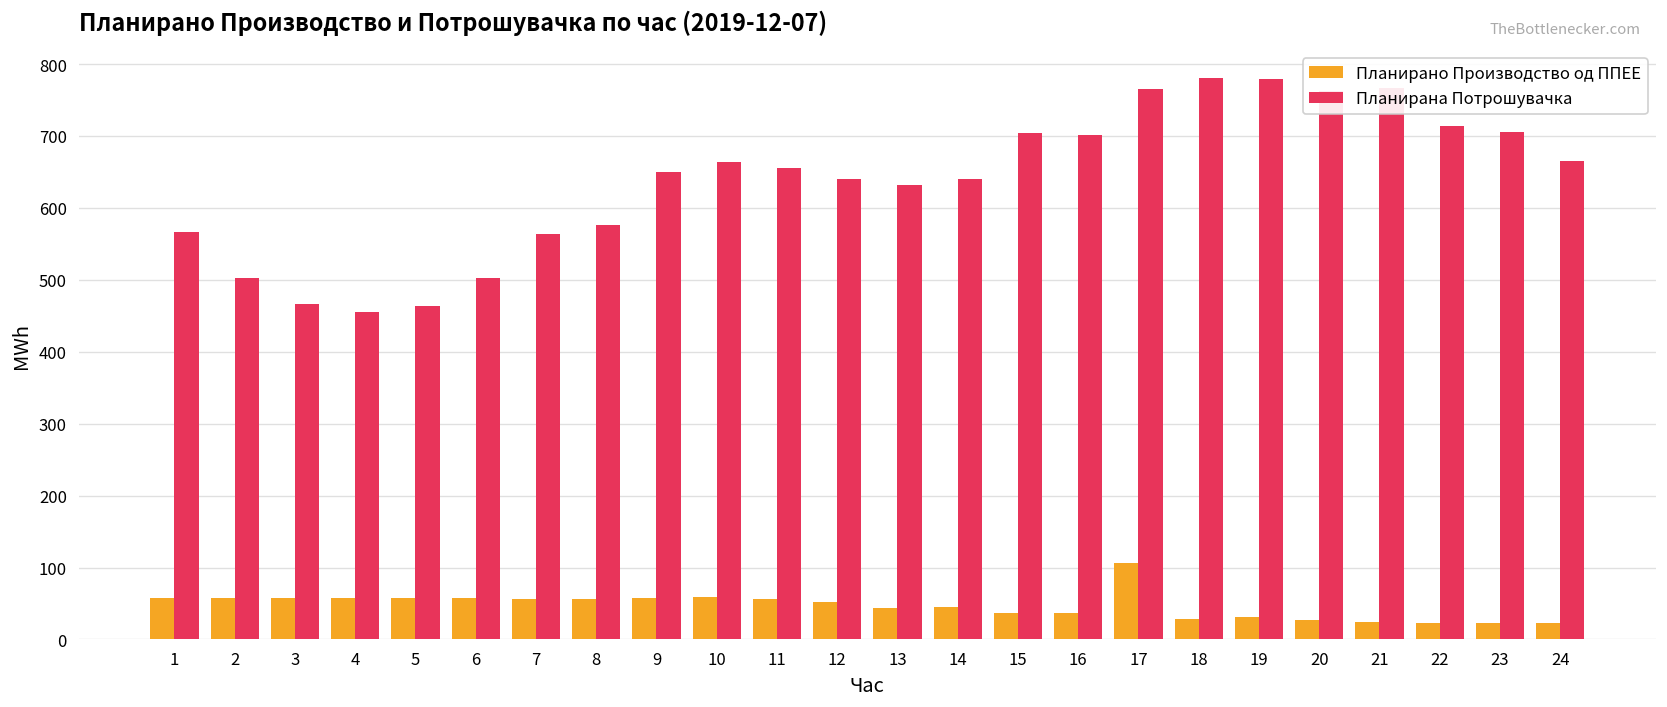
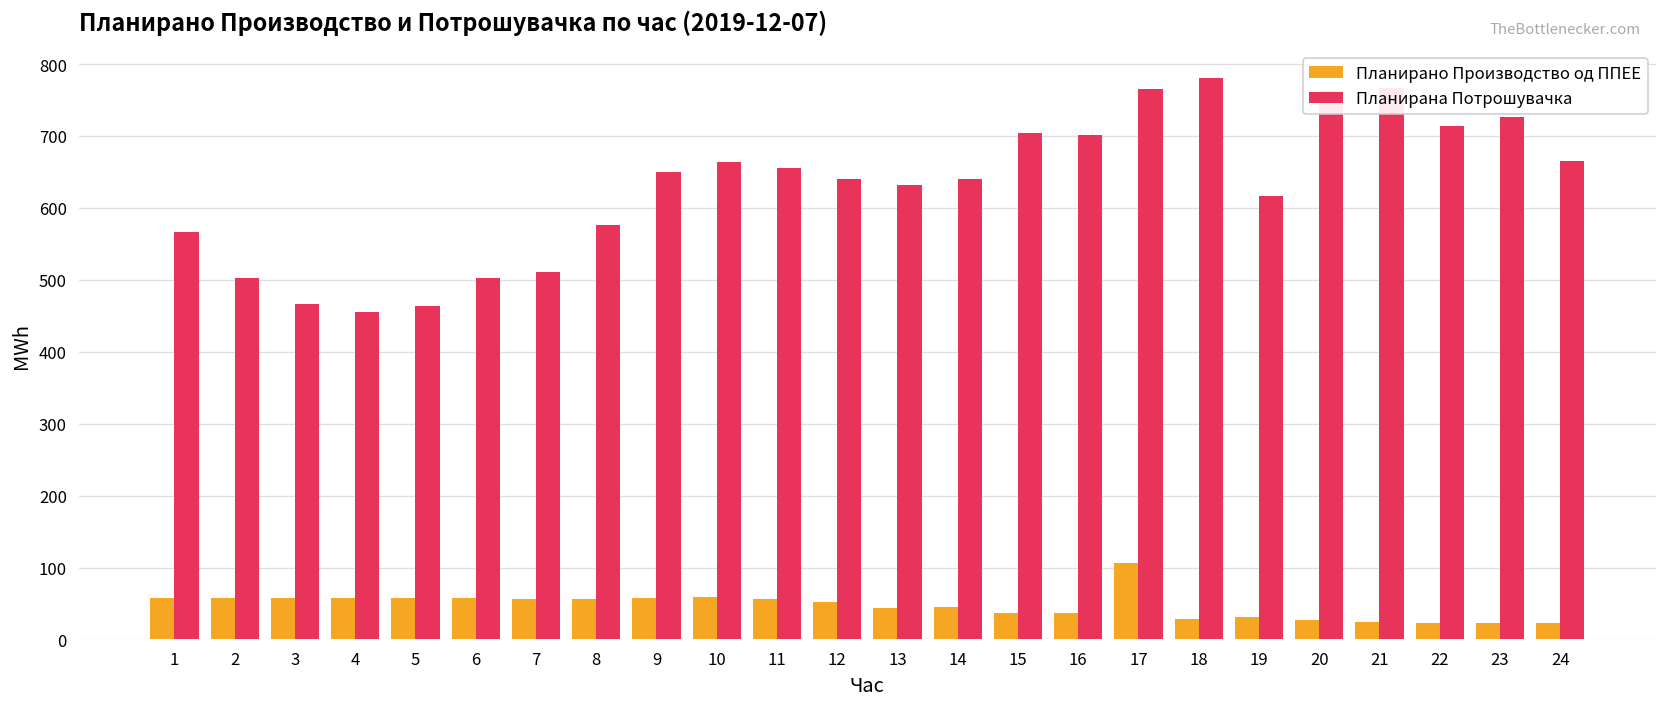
  {
    "Планирано Производство од ППЕЕ": {
      "1": 60,
      "2": 60,
      "3": 60,
      "4": 60,
      "5": 60,
      "6": 60,
      "7": 60,
      "8": 60,
      "9": 60,
      "10": 60,
      "11": 60,
      "12": 50,
      "13": 40,
      "14": 50,
      "15": 40,
      "16": 40,
      "17": 110,
      "18": 30,
      "19": 30,
      "20": 30,
      "21": 20,
      "22": 20,
      "23": 20,
      "24": 20
    },
    "Планирана Потрошувачка": {
      "1": 570,
      "2": 500,
      "3": 470,
      "4": 450,
      "5": 460,
      "6": 500,
-     "7": 560,
+     "7": 510,
      "8": 580,
      "9": 650,
      "10": 660,
      "11": 660,
      "12": 640,
      "13": 630,
      "14": 640,
      "15": 700,
      "16": 700,
      "17": 770,
      "18": 780,
-     "19": 780,
+     "19": 620,
      "22": 710,
-     "23": 710,
+     "23": 730,
      "24": 670
    }
  }
